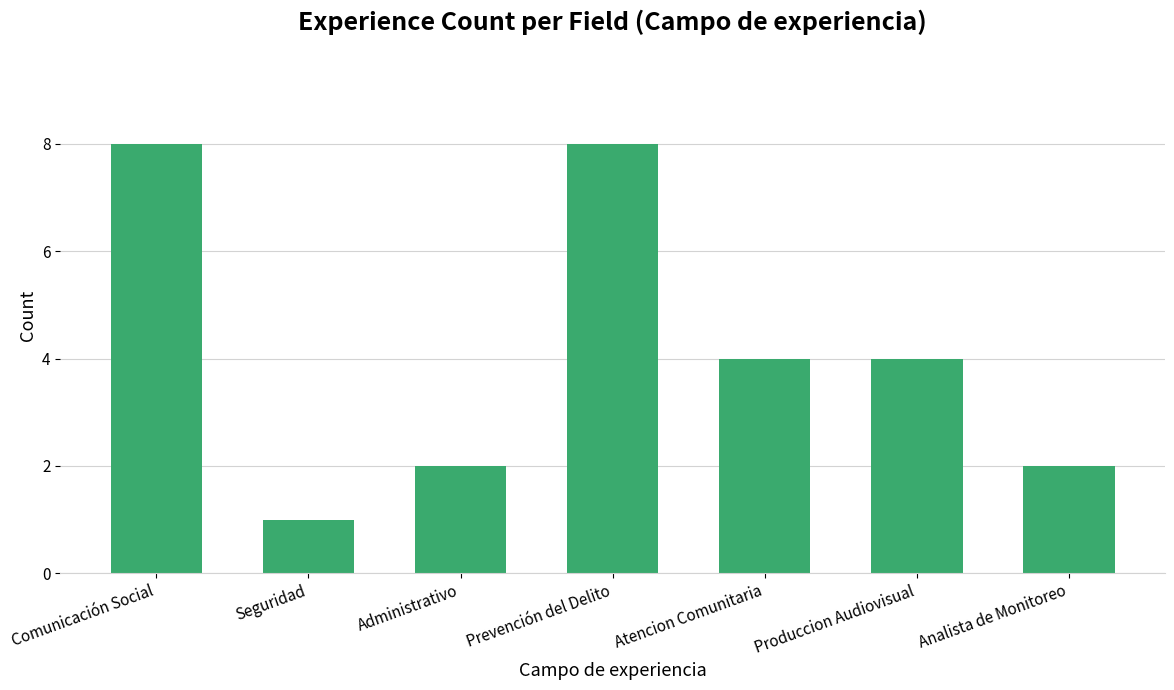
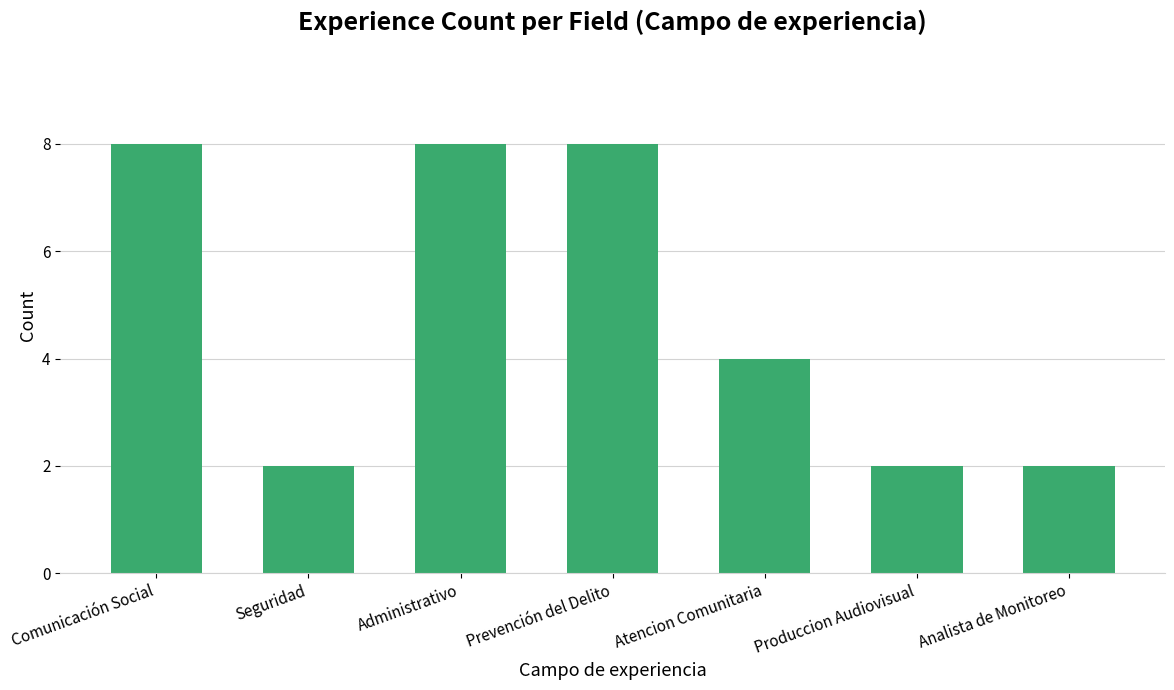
  {
    "Comunicación Social": 8,
-   "Seguridad": 1,
-   "Administrativo": 2,
+   "Seguridad": 2,
+   "Administrativo": 8,
    "Prevención del Delito": 8,
    "Atencion Comunitaria": 4,
-   "Produccion Audiovisual": 4,
+   "Produccion Audiovisual": 2,
    "Analista de Monitoreo": 2
  }
